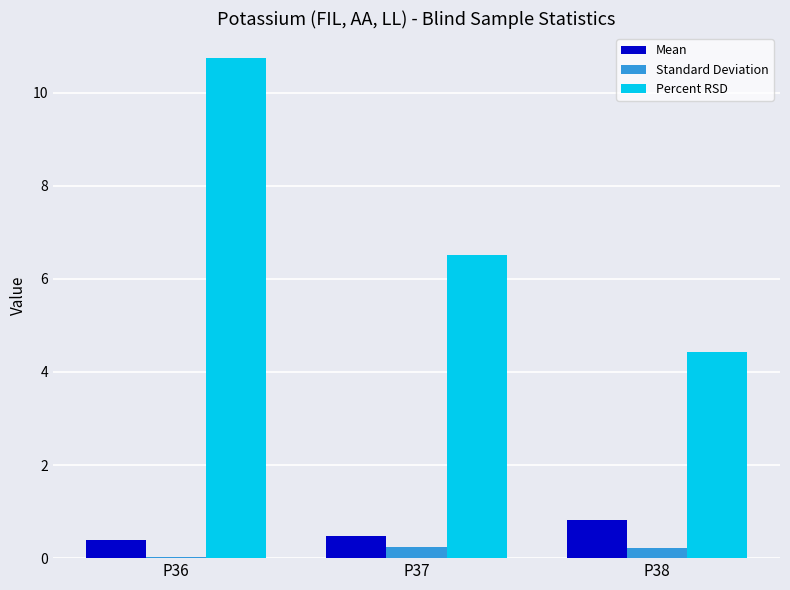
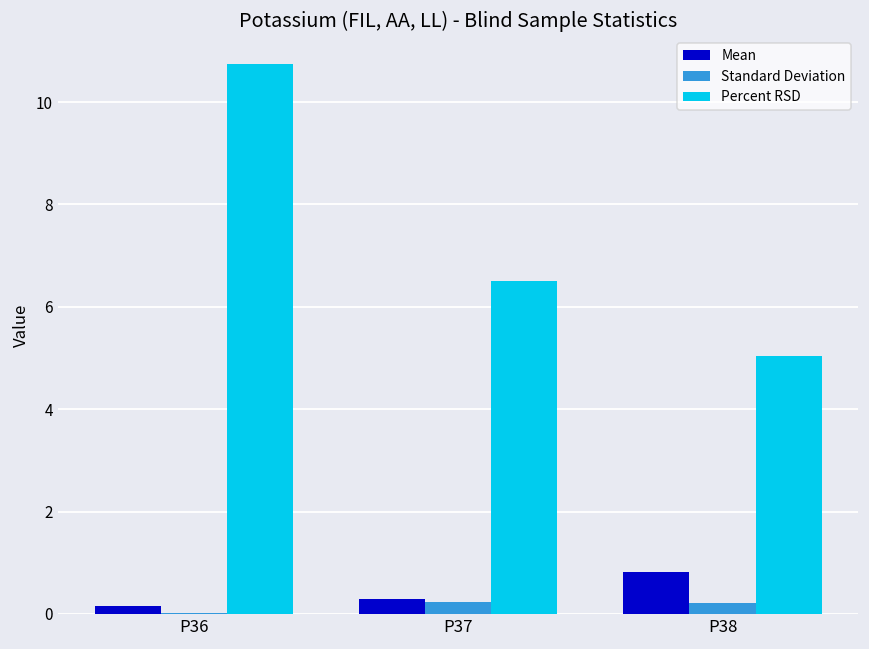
  {
    "Mean": {
-     "P36": 0.4,
-     "P37": 0.5,
+     "P36": 0.2,
+     "P37": 0.3,
      "P38": 0.8
    },
    "Standard Deviation": {
      "P37": 0.2,
      "P38": 0.2
    },
    "Percent RSD": {
      "P36": 10.7,
      "P37": 6.5,
-     "P38": 4.4
+     "P38": 5.0
    }
  }
